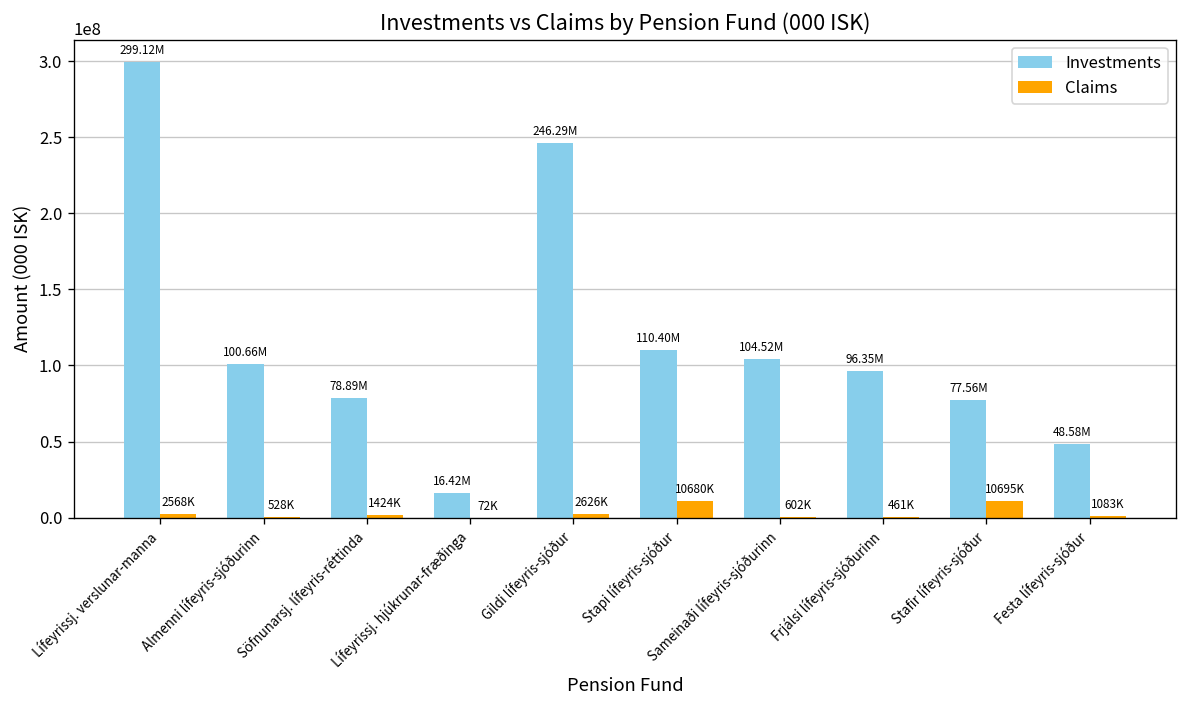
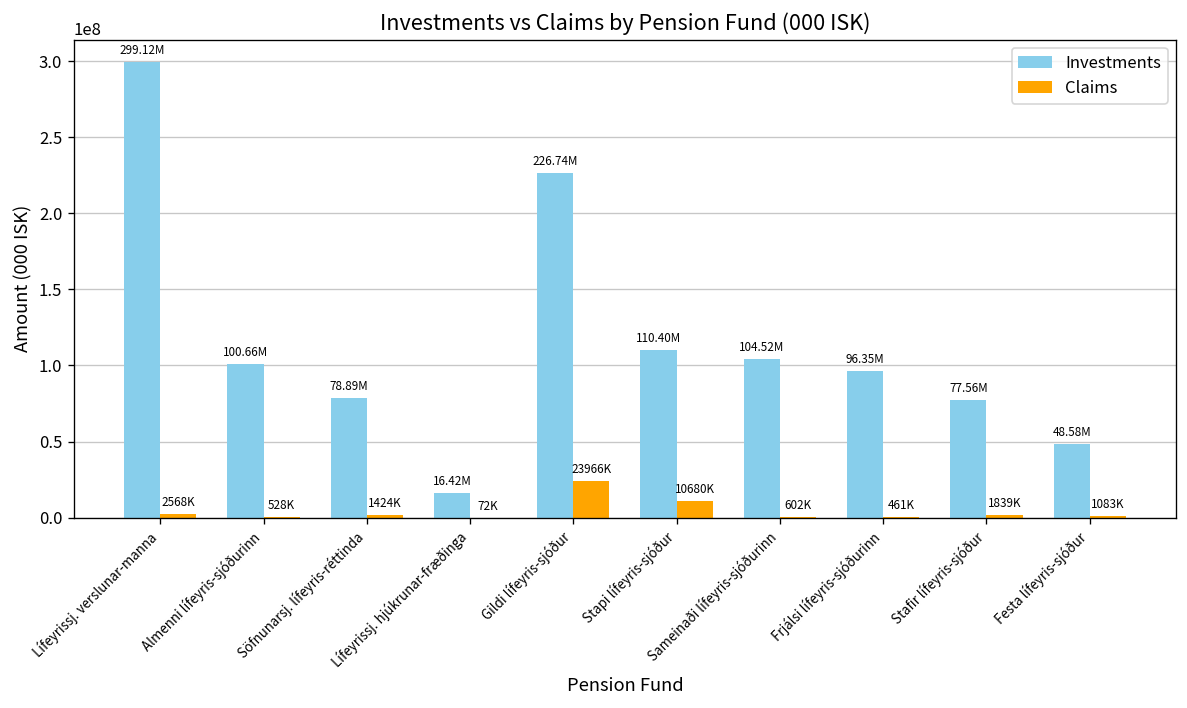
  {
    "Investments": {
      "Lífeyrissj. verslunar-manna": "299.12M",
      "Almenni lífeyris-sjóðurinn": "100.66M",
      "Söfnunarsj. lífeyris-réttinda": "78.89M",
      "Lífeyrissj. hjúkrunar-fræðinga": "16.42M",
-     "Gildi lífeyris-sjóður": "246.29M",
+     "Gildi lífeyris-sjóður": "226.74M",
      "Stapi lífeyris-sjóður": "110.40M",
      "Sameinaði lífeyris-sjóðurinn": "104.52M",
      "Frjálsi lífeyris-sjóðurinn": "96.35M",
      "Stafir lífeyris-sjóður": "77.56M",
      "Festa lífeyris-sjóður": "48.58M"
    },
    "Claims": {
      "Lífeyrissj. verslunar-manna": "2568K",
      "Almenni lífeyris-sjóðurinn": "528K",
      "Söfnunarsj. lífeyris-réttinda": "1424K",
      "Lífeyrissj. hjúkrunar-fræðinga": "72K",
-     "Gildi lífeyris-sjóður": "2626K",
+     "Gildi lífeyris-sjóður": "23966K",
      "Stapi lífeyris-sjóður": "10680K",
      "Sameinaði lífeyris-sjóðurinn": "602K",
      "Frjálsi lífeyris-sjóðurinn": "461K",
-     "Stafir lífeyris-sjóður": "10695K",
+     "Stafir lífeyris-sjóður": "1839K",
      "Festa lífeyris-sjóður": "1083K"
    }
  }
